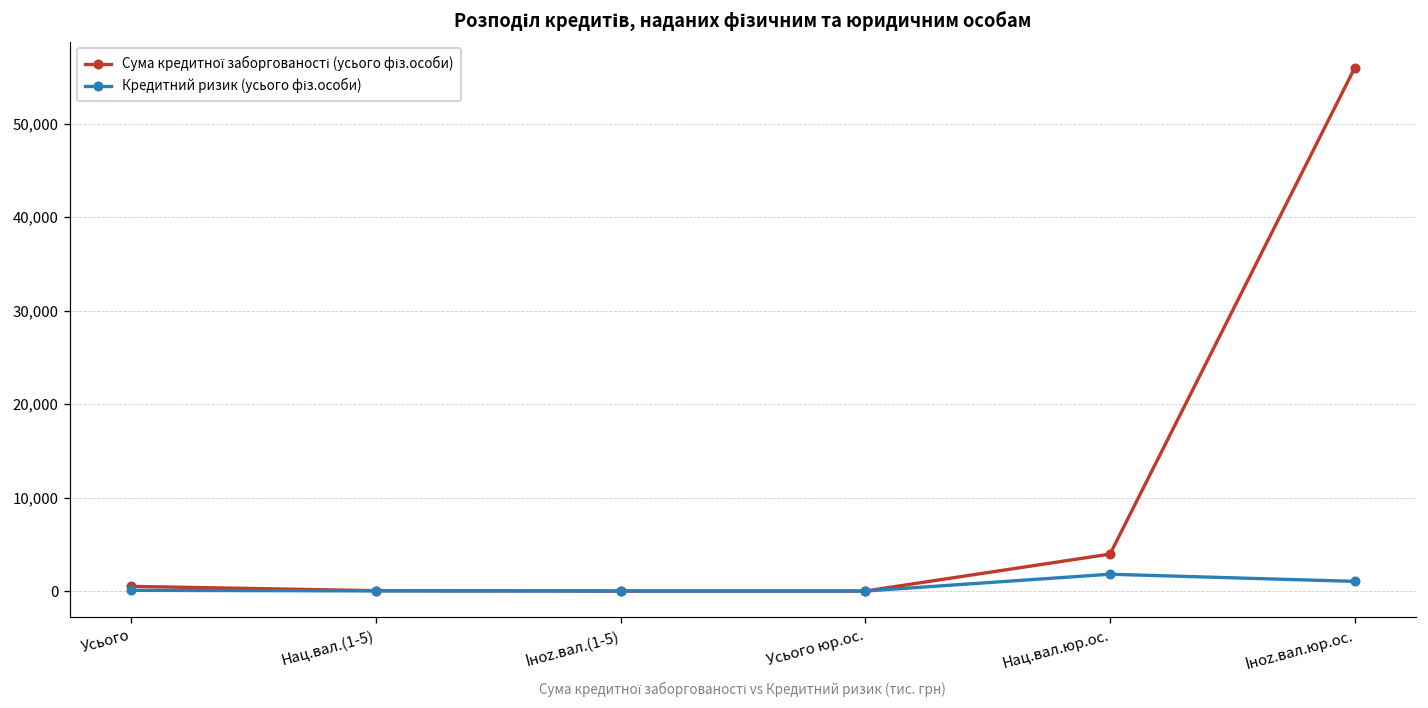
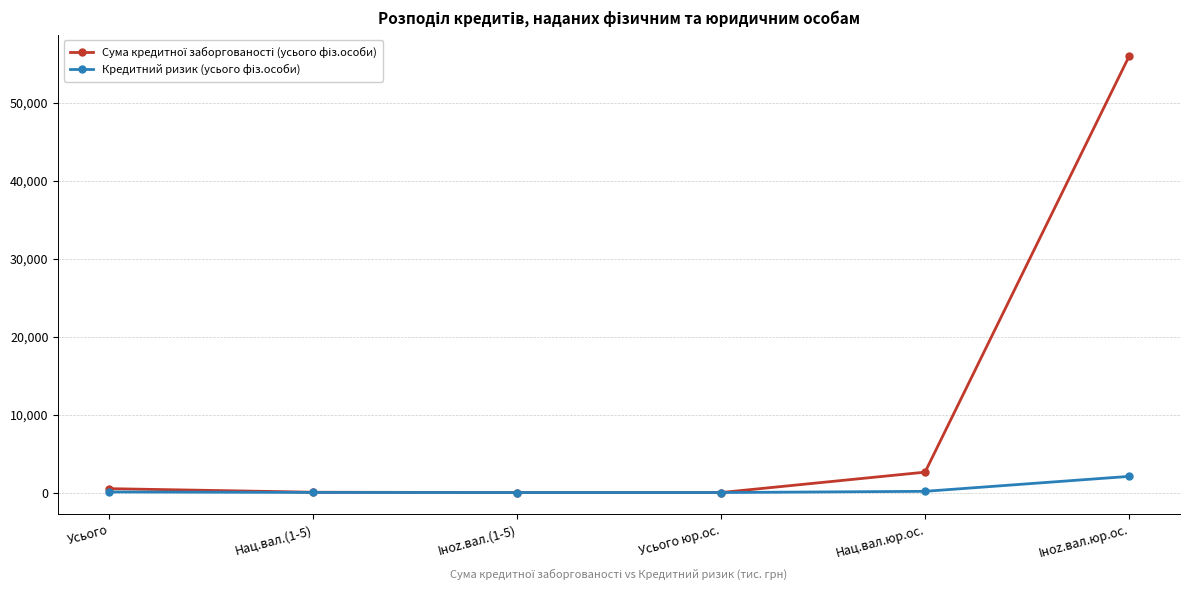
  {
    "Сума кредитної заборгованості (усього фіз.особи)": {
      "Усього": "0",
-     "Нац.вал.юр.ос.": "4,000",
+     "Нац.вал.юр.ос.": "3,000",
      "Інoz.вал.юр.ос.": "56,000"
    },
    "Кредитний ризик (усього фіз.особи)": {
      "Усього": "0",
-     "Нац.вал.юр.ос.": "2,000",
-     "Інoz.вал.юр.ос.": "1,000"
+     "Нац.вал.юр.ос.": "0",
+     "Інoz.вал.юр.ос.": "2,000"
    }
  }
